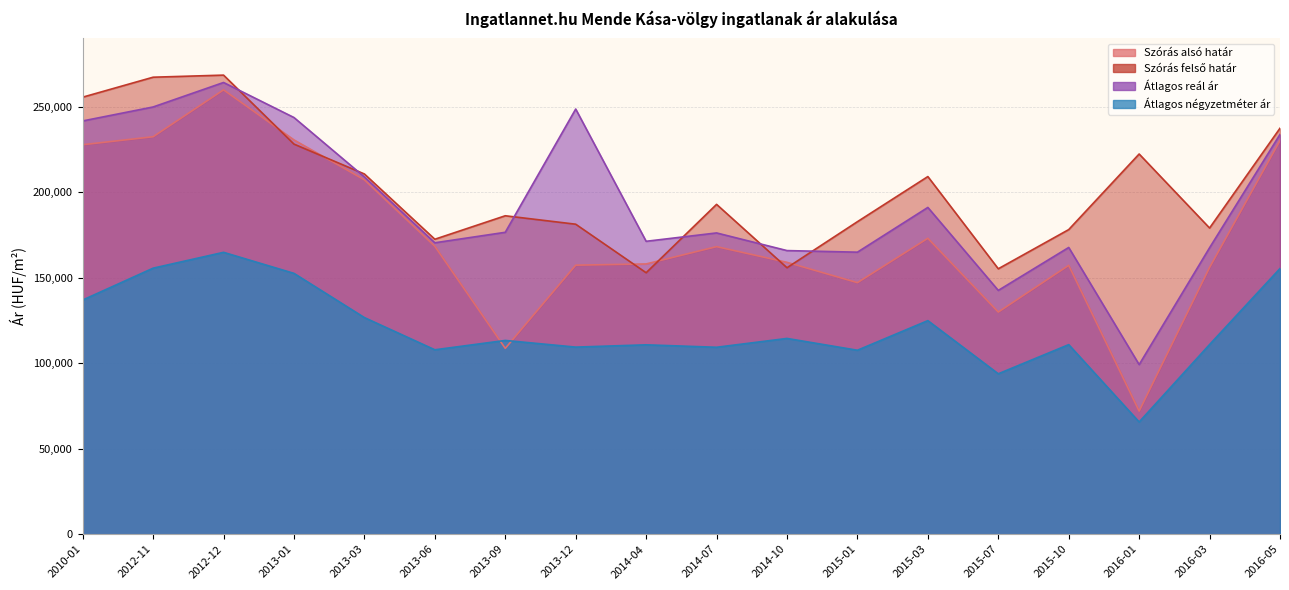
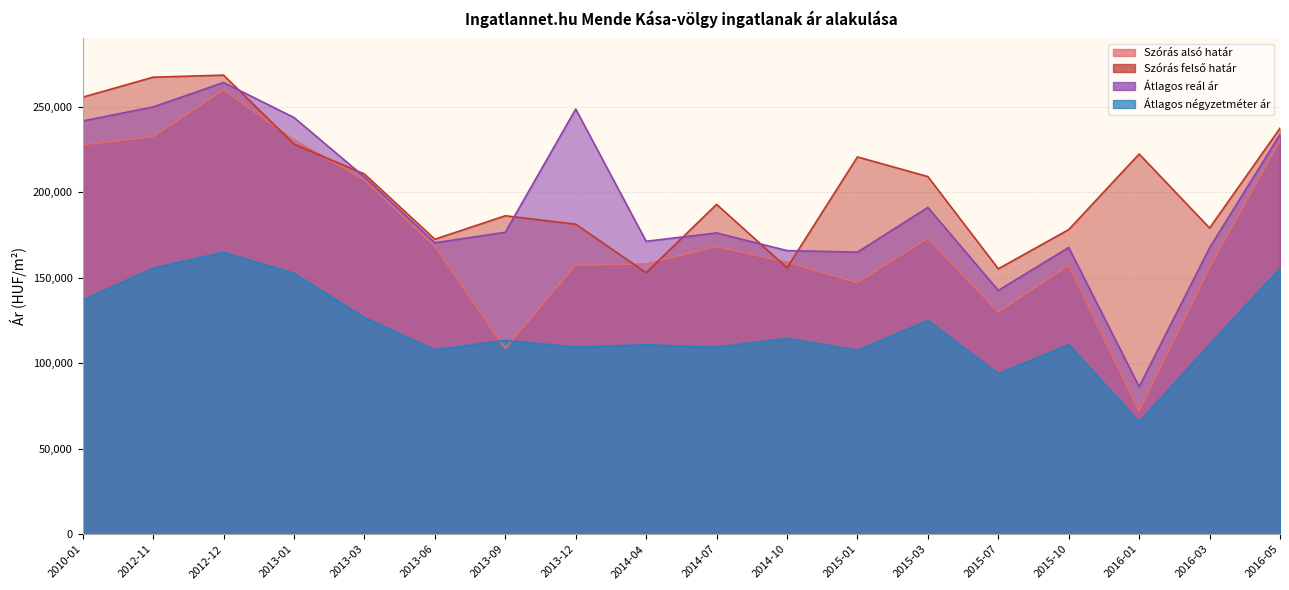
  {
    "Szórás alsó határ": {
      "2010-01": "228,000",
      "2012-11": "232,000",
      "2012-12": "260,000",
      "2013-01": "231,000",
      "2013-03": "207,000",
      "2013-06": "168,000",
      "2013-09": "109,000",
      "2013-12": "157,000",
      "2014-04": "158,000",
      "2014-07": "168,000",
      "2014-10": "159,000",
      "2015-01": "147,000",
      "2015-03": "173,000",
      "2015-07": "130,000",
      "2015-10": "157,000",
      "2016-01": "72,000",
      "2016-03": "156,000",
      "2016-05": "230,000"
    },
    "Szórás felső határ": {
      "2010-01": "256,000",
      "2012-11": "267,000",
      "2012-12": "268,000",
      "2013-01": "228,000",
      "2013-03": "211,000",
      "2013-06": "172,000",
      "2013-09": "186,000",
      "2013-12": "181,000",
      "2014-04": "153,000",
      "2014-07": "193,000",
      "2014-10": "156,000",
-     "2015-01": "183,000",
+     "2015-01": "221,000",
      "2015-03": "209,000",
      "2015-07": "155,000",
      "2015-10": "178,000",
      "2016-01": "222,000",
      "2016-03": "179,000",
      "2016-05": "237,000"
    },
    "Átlagos reál ár": {
      "2010-01": "242,000",
      "2012-11": "250,000",
      "2012-12": "264,000",
      "2013-01": "244,000",
      "2013-03": "209,000",
      "2013-06": "170,000",
      "2013-09": "177,000",
      "2013-12": "249,000",
      "2014-04": "171,000",
      "2014-07": "176,000",
      "2014-10": "166,000",
      "2015-01": "165,000",
      "2015-03": "191,000",
      "2015-07": "143,000",
      "2015-10": "168,000",
-     "2016-01": "99,000",
+     "2016-01": "86,000",
      "2016-03": "167,000",
      "2016-05": "234,000"
    },
    "Átlagos négyzetméter ár": {
      "2010-01": "137,000",
      "2012-11": "156,000",
      "2012-12": "165,000",
      "2013-01": "153,000",
      "2013-03": "127,000",
      "2013-06": "108,000",
      "2013-09": "113,000",
      "2013-12": "109,000",
      "2014-04": "111,000",
      "2014-07": "109,000",
      "2014-10": "114,000",
      "2015-01": "108,000",
      "2015-03": "125,000",
      "2015-07": "94,000",
      "2015-10": "111,000",
      "2016-01": "66,000",
      "2016-03": "111,000",
      "2016-05": "155,000"
    }
  }
